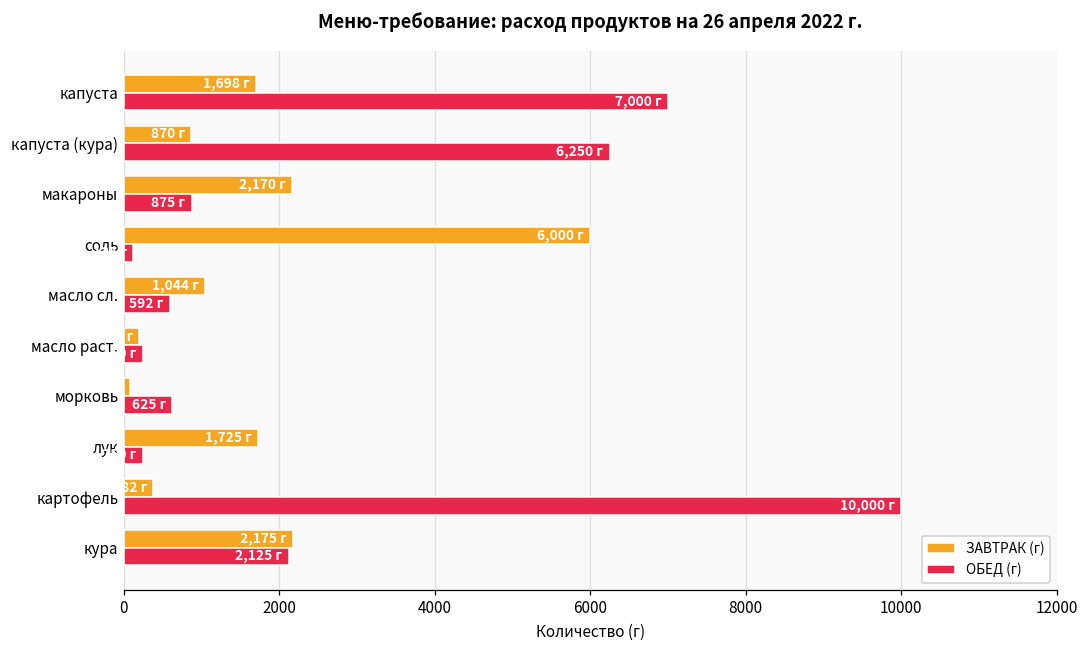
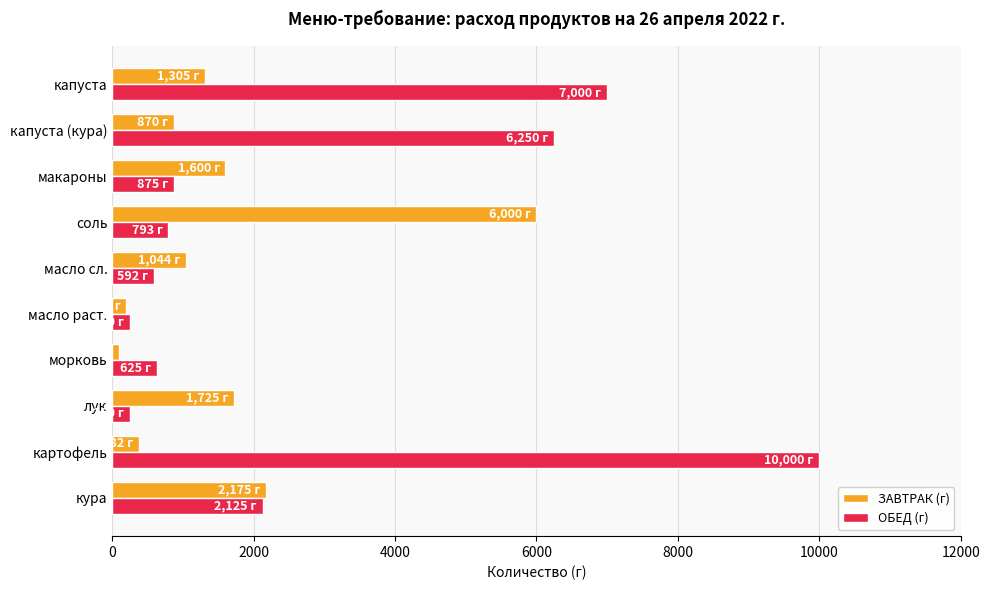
  {
    "ЗАВТРАК (г)": {
-     "капуста": "1,698",
+     "капуста": "1,305",
      "капуста (кура)": "870",
-     "макароны": "2,170",
+     "макароны": "1,600",
      "соль": "6,000",
      "масло сл.": "1,044",
      "лук": "1,725",
      "картофель": "382",
      "кура": "2,175"
    },
    "ОБЕД (г)": {
-     "соль": "100",
+     "соль": "800",
      "масло раст.": "300",
      "лук": "300"
    }
  }
